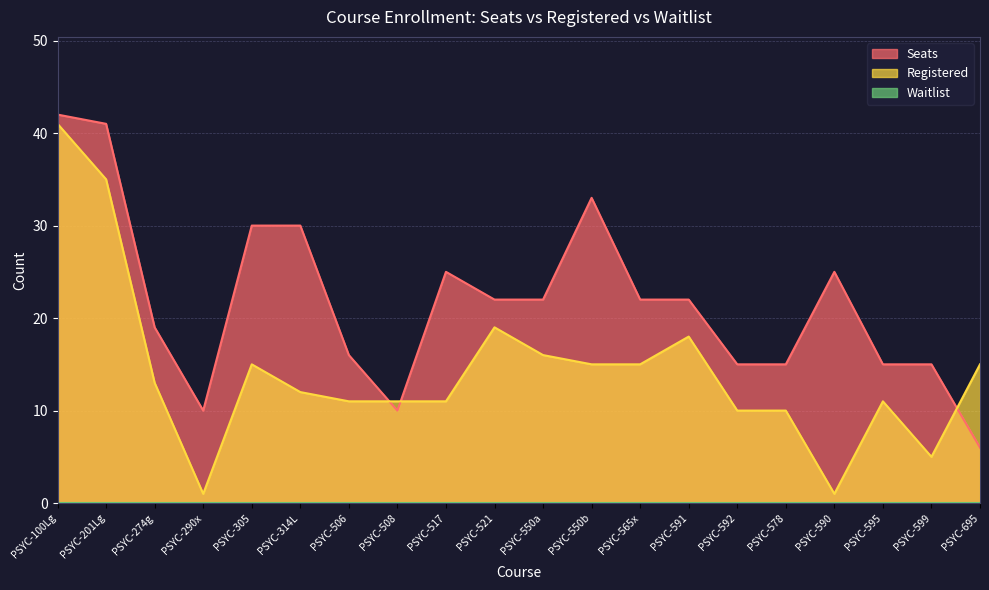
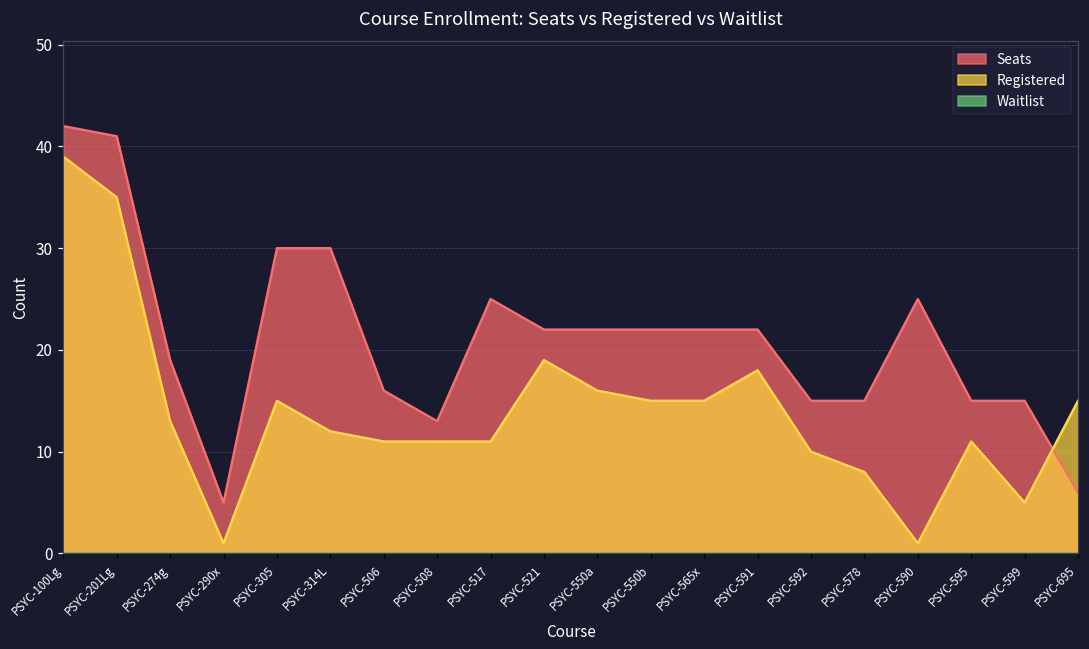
  {
    "Seats": {
      "PSYC-100Lg": 42,
      "PSYC-201Lg": 41,
      "PSYC-274g": 19,
-     "PSYC-290x": 10,
+     "PSYC-290x": 5,
      "PSYC-305": 30,
      "PSYC-314L": 30,
      "PSYC-506": 16,
-     "PSYC-508": 10,
+     "PSYC-508": 13,
      "PSYC-517": 25,
      "PSYC-521": 22,
      "PSYC-550a": 22,
-     "PSYC-550b": 33,
+     "PSYC-550b": 22,
      "PSYC-565x": 22,
      "PSYC-591": 22,
      "PSYC-592": 15,
      "PSYC-578": 15,
      "PSYC-590": 25,
      "PSYC-595": 15,
      "PSYC-599": 15,
      "PSYC-695": 6
    },
    "Registered": {
-     "PSYC-100Lg": 41,
+     "PSYC-100Lg": 39,
      "PSYC-201Lg": 35,
      "PSYC-274g": 13,
      "PSYC-290x": 1,
      "PSYC-305": 15,
      "PSYC-314L": 12,
      "PSYC-506": 11,
      "PSYC-508": 11,
      "PSYC-517": 11,
      "PSYC-521": 19,
      "PSYC-550a": 16,
      "PSYC-550b": 15,
      "PSYC-565x": 15,
      "PSYC-591": 18,
      "PSYC-592": 10,
-     "PSYC-578": 10,
+     "PSYC-578": 8,
      "PSYC-590": 1,
      "PSYC-595": 11,
      "PSYC-599": 5,
      "PSYC-695": 15
    },
    "Waitlist": {
      "PSYC-100Lg": 0,
      "PSYC-201Lg": 0,
      "PSYC-274g": 0,
      "PSYC-290x": 0,
      "PSYC-305": 0,
      "PSYC-314L": 0,
      "PSYC-506": 0,
      "PSYC-508": 0,
      "PSYC-517": 0,
      "PSYC-521": 0,
      "PSYC-550a": 0,
      "PSYC-550b": 0,
      "PSYC-565x": 0,
      "PSYC-591": 0,
      "PSYC-592": 0,
      "PSYC-578": 0,
      "PSYC-590": 0,
      "PSYC-595": 0,
      "PSYC-599": 0,
      "PSYC-695": 0
    }
  }
